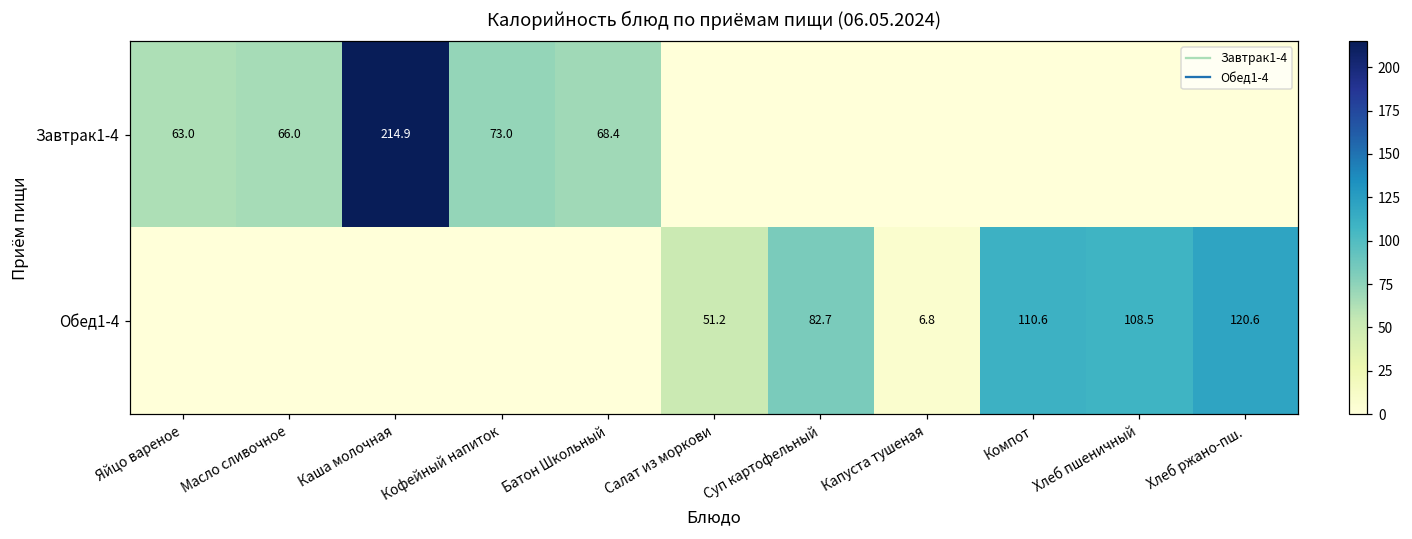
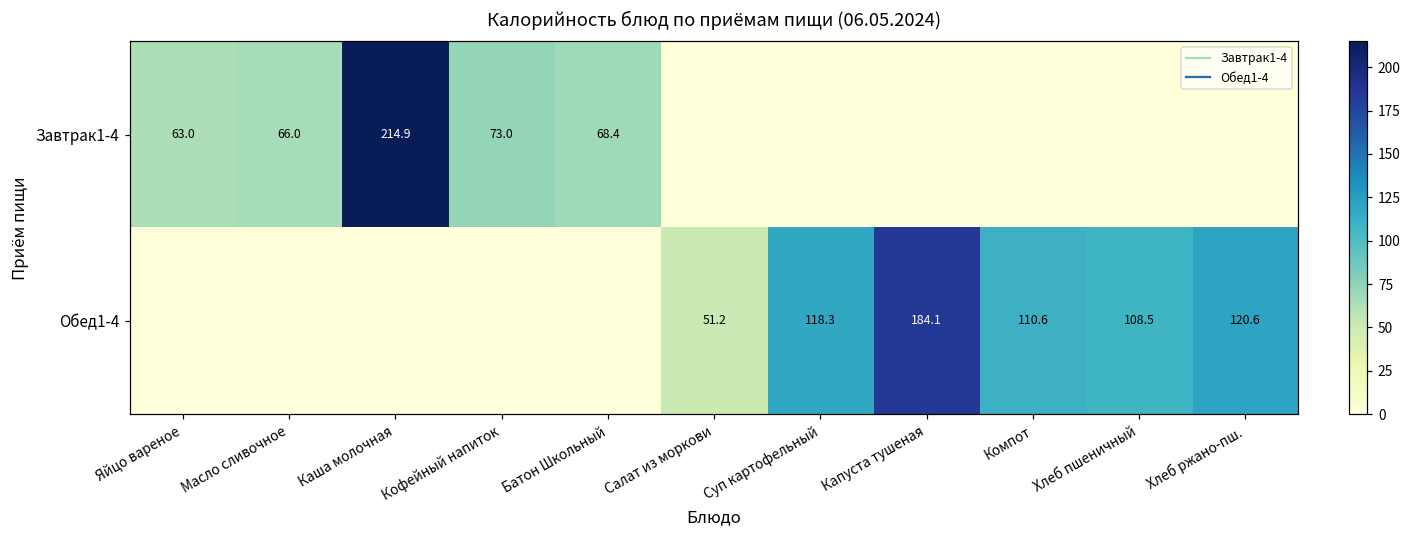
  {
    "Завтрак1-4": {
      "Яйцо вареное": 63.0,
      "Масло сливочное": 66.0,
      "Каша молочная": 214.9,
      "Кофейный напиток": 73.0,
      "Батон Школьный": 68.4
    },
    "Обед1-4": {
      "Салат из моркови": 51.2,
-     "Суп картофельный": 82.7,
-     "Капуста тушеная": 6.8,
+     "Суп картофельный": 118.3,
+     "Капуста тушеная": 184.1,
      "Компот": 110.6,
      "Хлеб пшеничный": 108.5,
      "Хлеб ржано-пш.": 120.6
    }
  }
